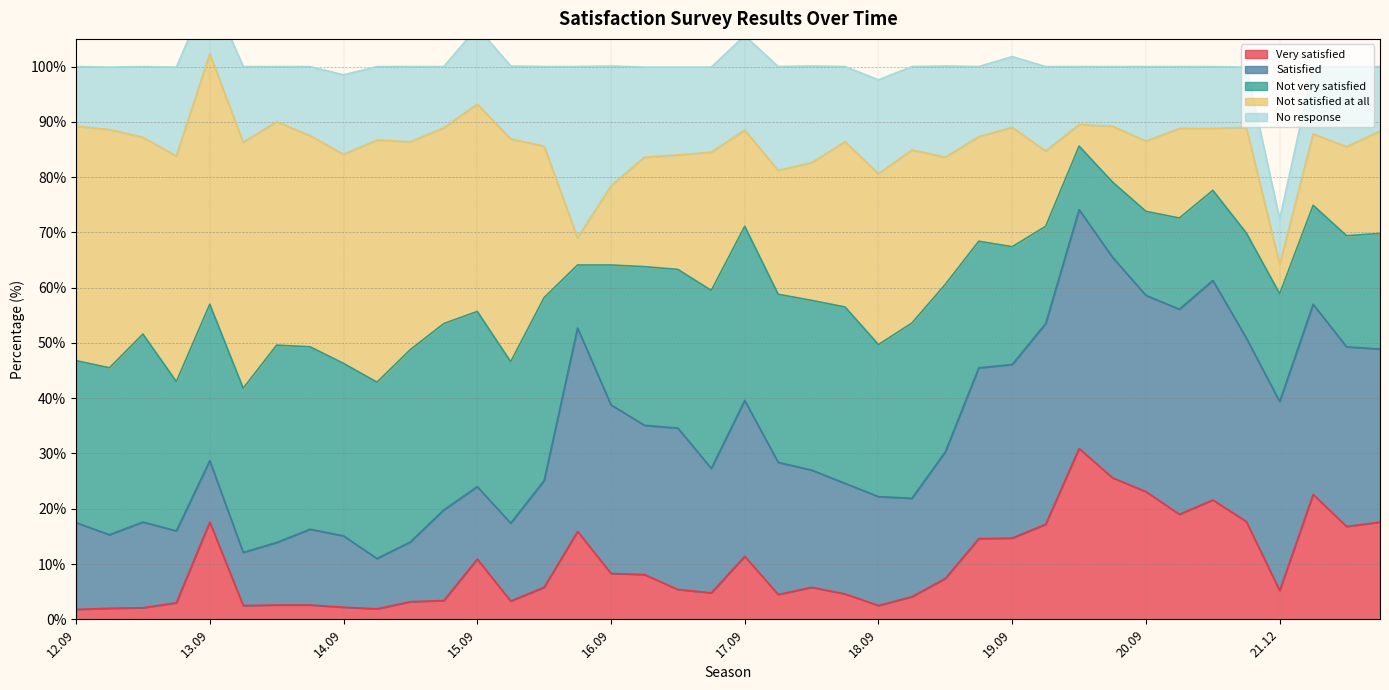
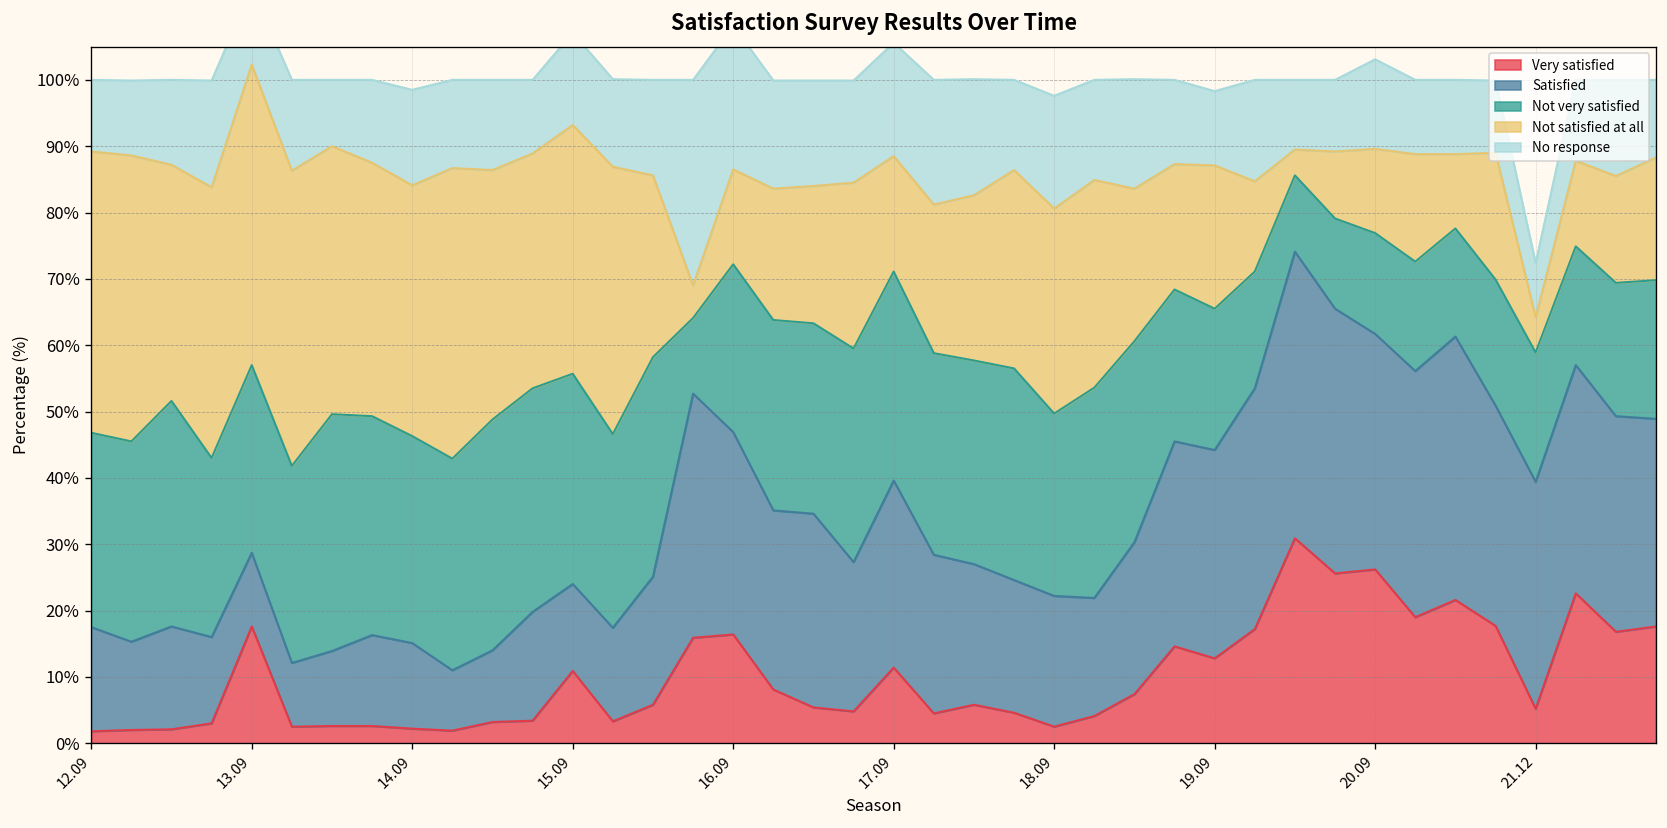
  {
    "Very satisfied": {
      "12.09": "2%",
      "13.09": "18%",
      "14.09": "2%",
      "15.09": "11%",
-     "16.09": "8%",
+     "16.09": "16%",
      "17.09": "11%",
      "18.09": "3%",
-     "19.09": "15%",
-     "20.09": "23%",
+     "19.09": "13%",
+     "20.09": "26%",
      "21.12": "5%"
    },
    "Not satisfied at all": {
      "12.09": "42%",
      "13.09": "45%",
      "14.09": "38%",
      "15.09": "38%",
      "16.09": "14%",
      "17.09": "17%",
      "18.09": "31%",
      "19.09": "22%",
      "20.09": "13%",
      "21.12": "5%"
    },
    "No response": {
      "12.09": "11%",
      "14.09": "14%",
      "18.09": "17%",
-     "19.09": "13%",
+     "19.09": "11%",
      "20.09": "14%",
      "21.12": "8%"
    }
  }
